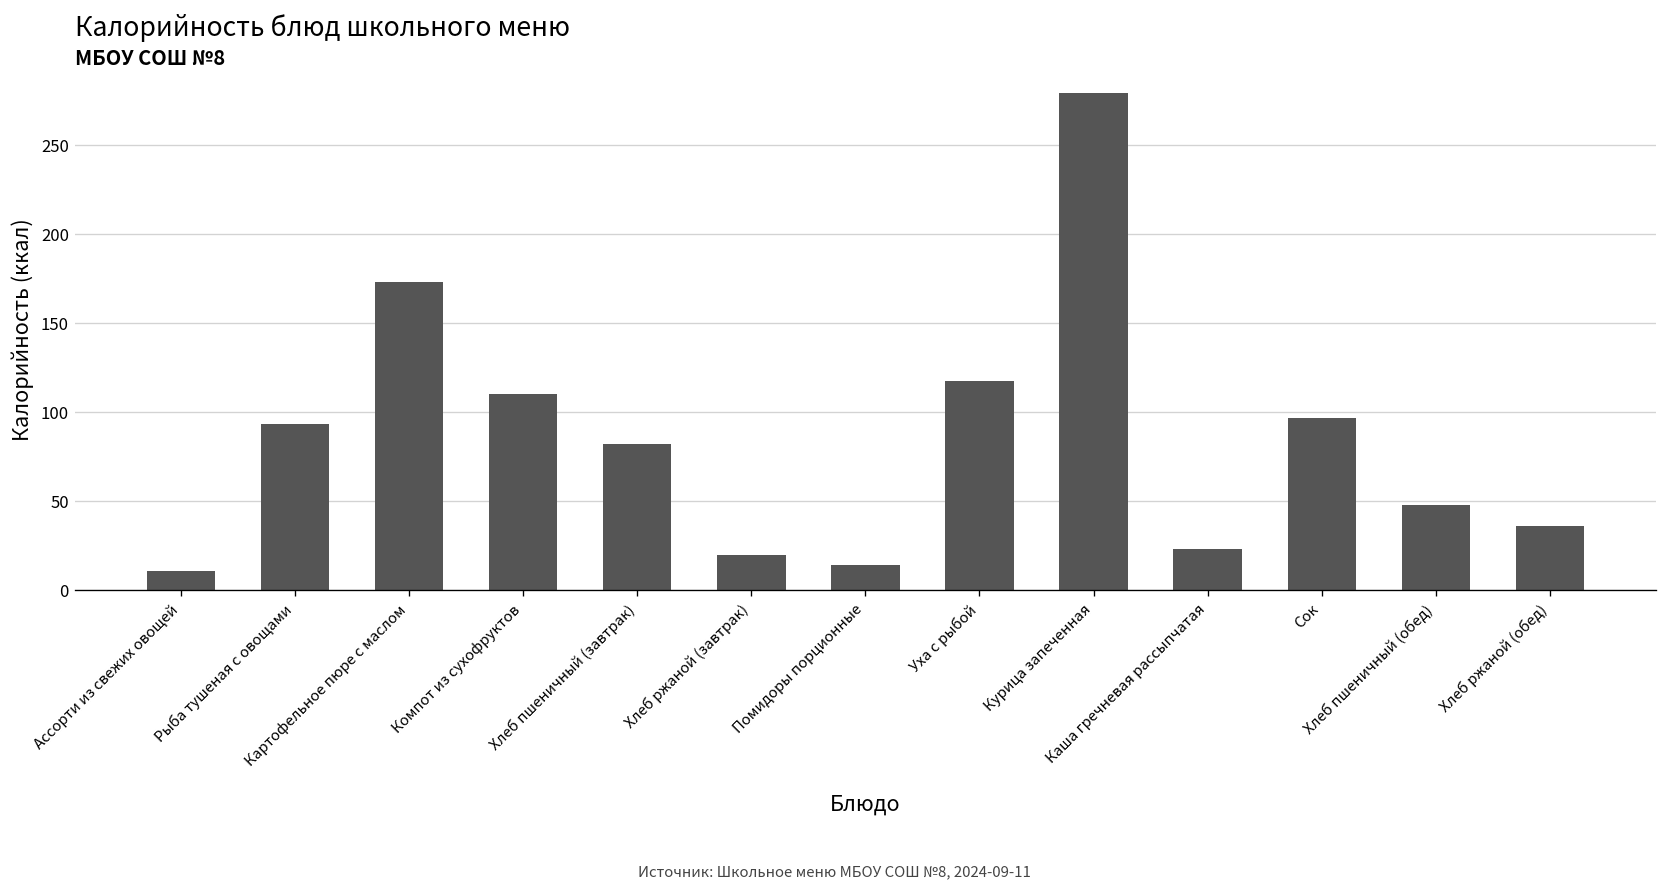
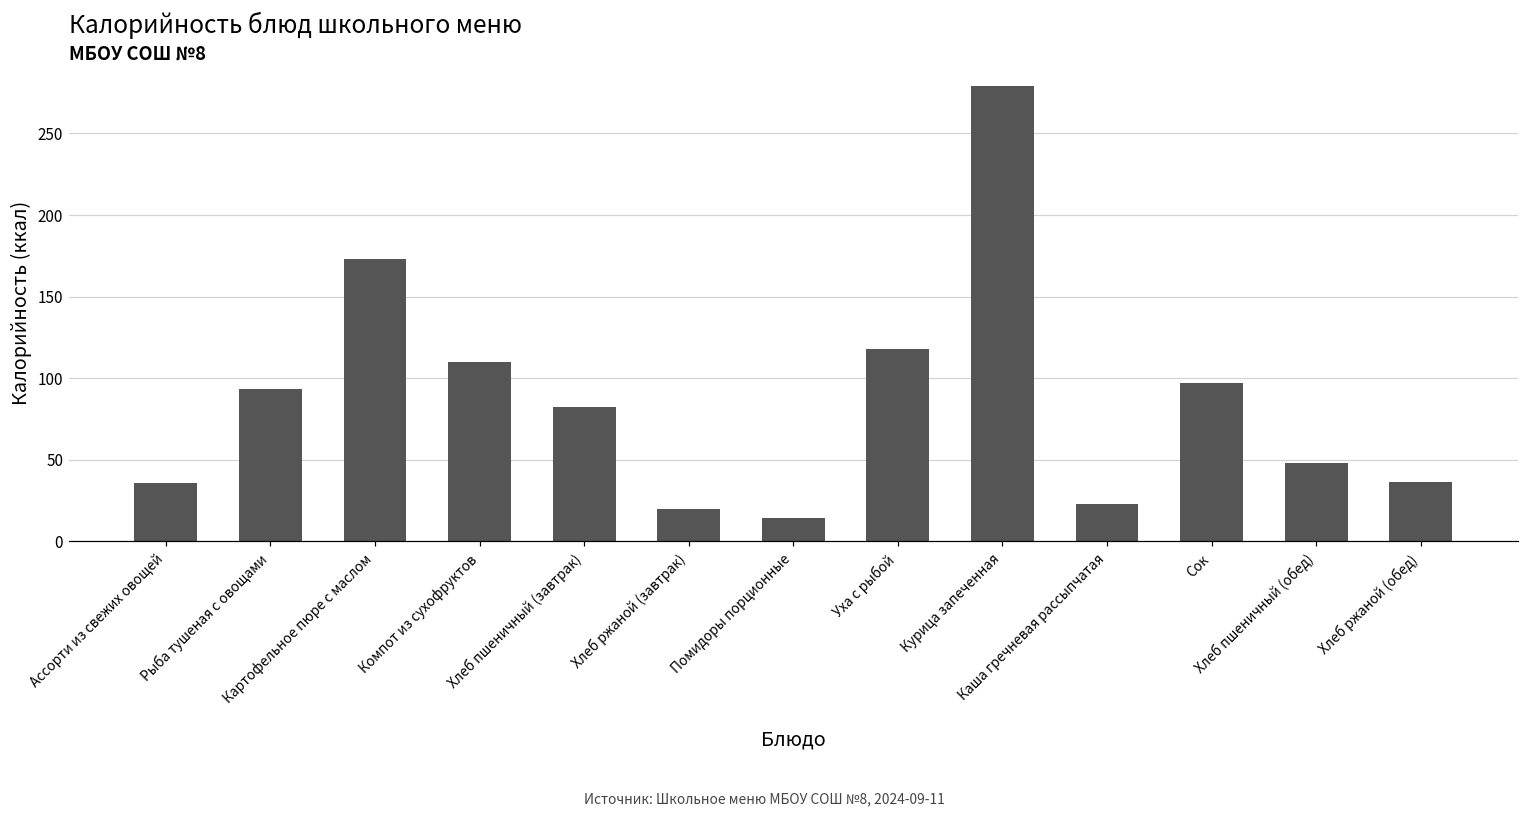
  {
-   "Ассорти из свежих овощей": 11,
+   "Ассорти из свежих овощей": 36,
    "Рыба тушеная с овощами": 94,
    "Картофельное пюре с маслом": 173,
    "Компот из сухофруктов": 110,
    "Хлеб пшеничный (завтрак)": 82,
    "Хлеб ржаной (завтрак)": 20,
    "Помидоры порционные": 14,
    "Уха с рыбой": 118,
    "Курица запеченная": 279,
    "Каша гречневая рассыпчатая": 23,
    "Сок": 97,
    "Хлеб пшеничный (обед)": 48,
    "Хлеб ржаной (обед)": 36
  }
